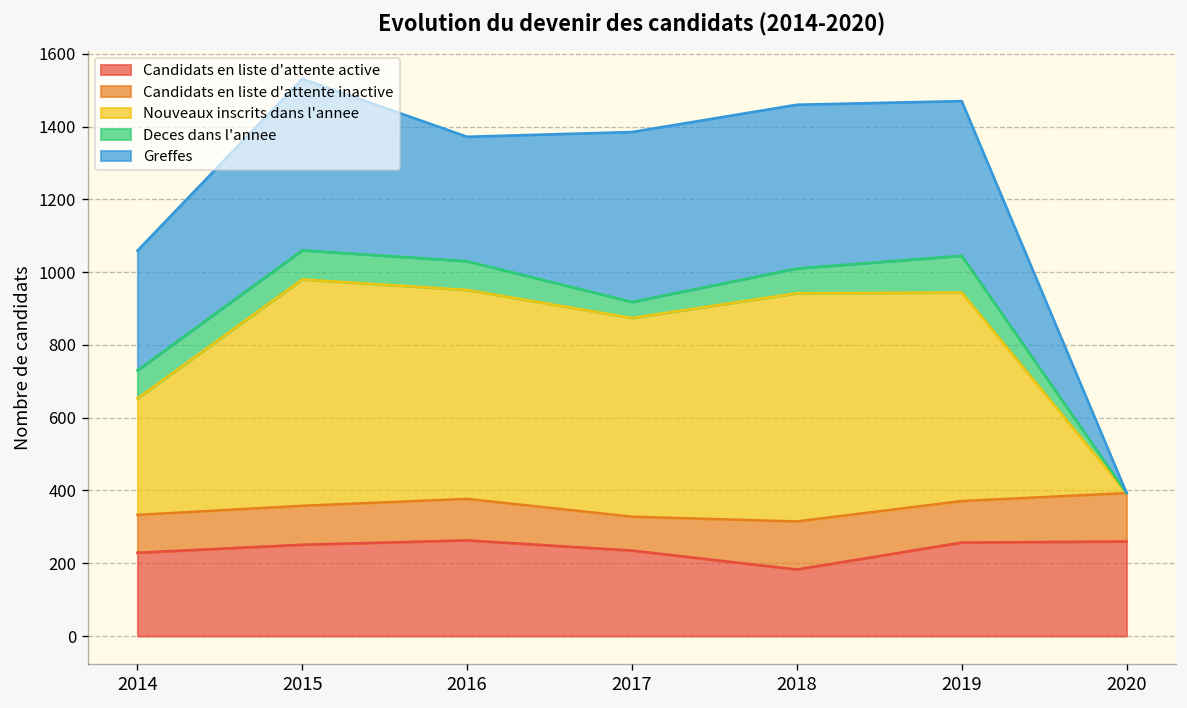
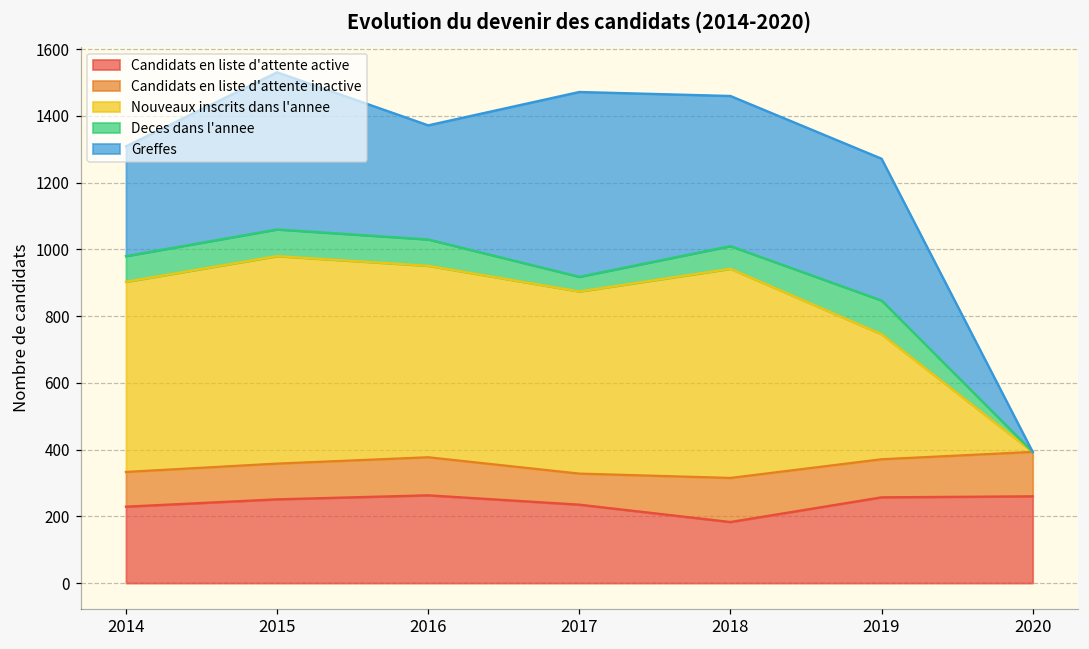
  {
    "Nouveaux inscrits dans l'annee": {
-     "2014": 320,
+     "2014": 570,
      "2015": 620,
      "2016": 570,
      "2017": 550,
      "2018": 630,
-     "2019": 570
+     "2019": 380
    },
    "Deces dans l'annee": {
      "2014": 80,
      "2015": 80,
      "2016": 80,
      "2017": 40,
      "2018": 70,
      "2019": 100
    },
    "Greffes": {
      "2016": 340,
-     "2017": 470,
+     "2017": 550,
      "2018": 450,
      "2019": 430
    }
  }
